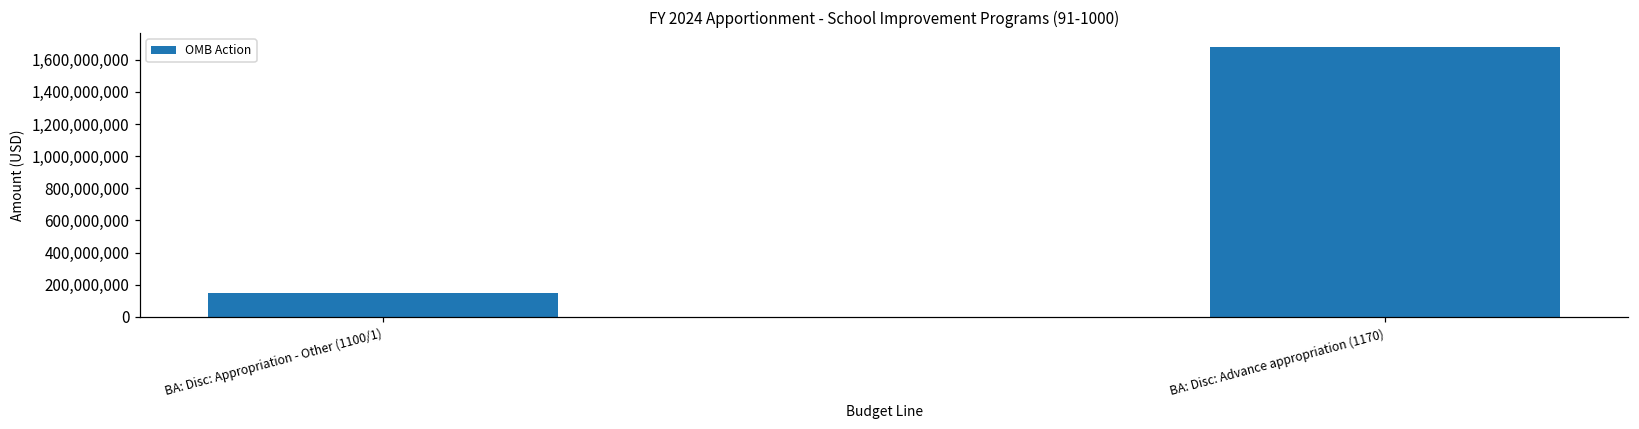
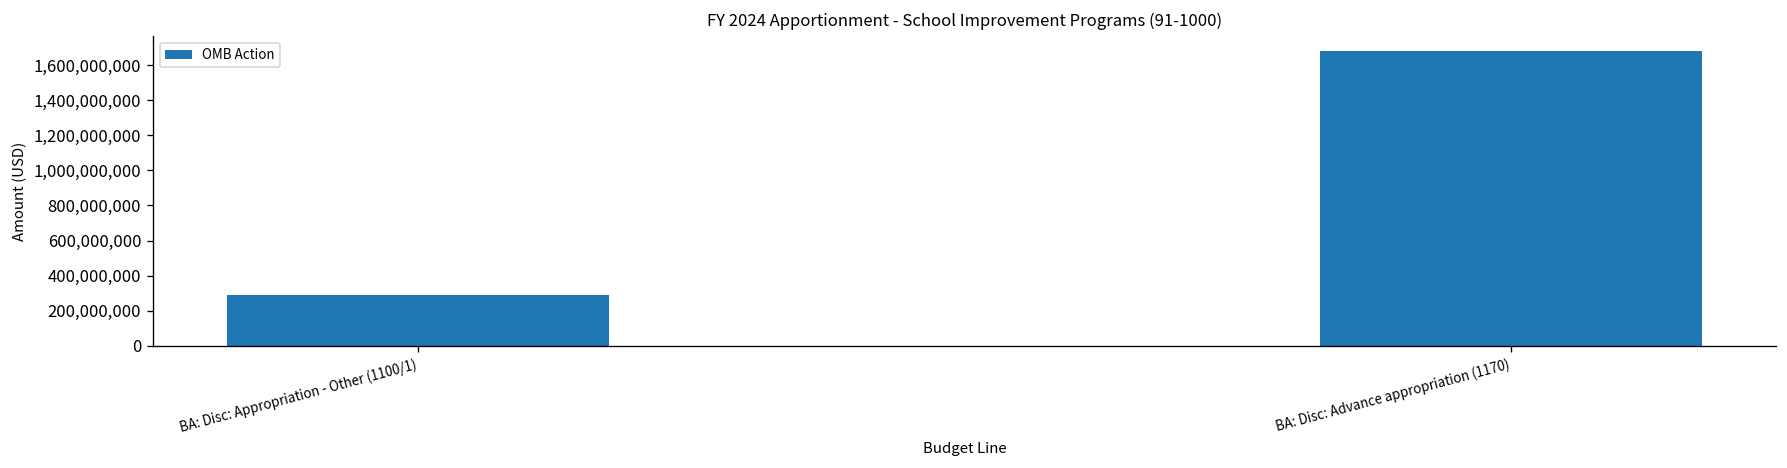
  {
-   "BA: Disc: Appropriation - Other (1100/1)": "150,000,000",
+   "BA: Disc: Appropriation - Other (1100/1)": "290,000,000",
    "BA: Disc: Advance appropriation (1170)": "1,680,000,000"
  }
